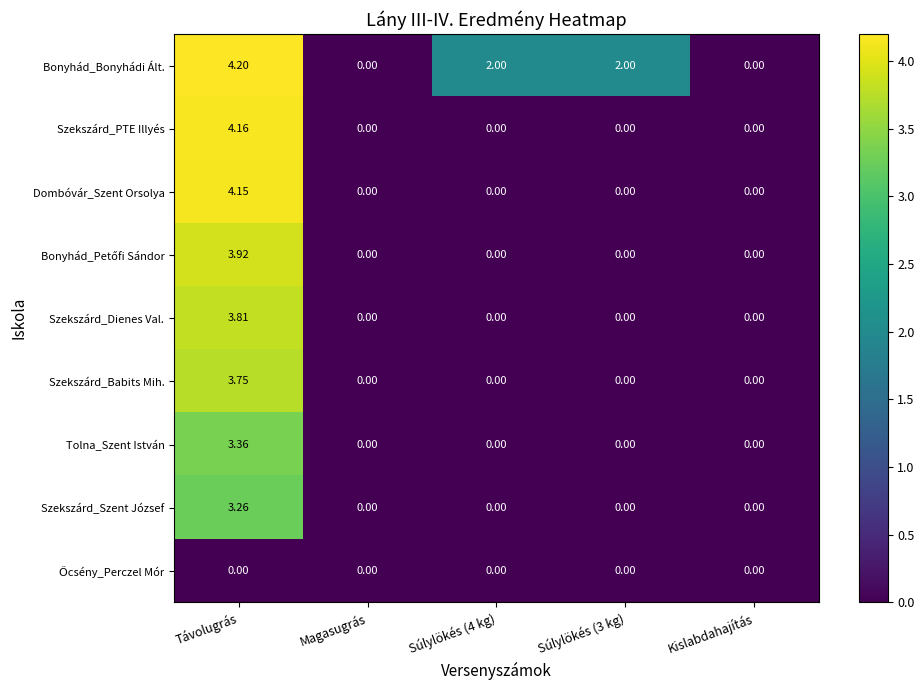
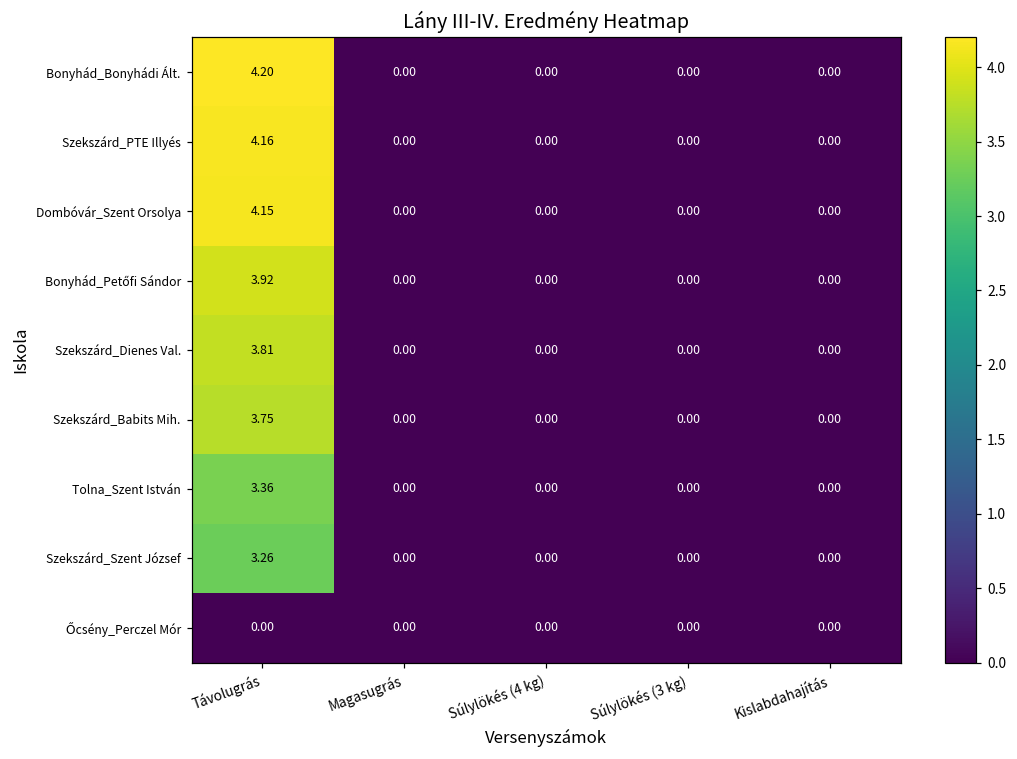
  {
    "Bonyhád_Bonyhádi Ált.": {
      "Távolugrás": 4.20,
      "Magasugrás": 0.00,
-     "Súlylökés (4 kg)": 2.00,
-     "Súlylökés (3 kg)": 2.00,
+     "Súlylökés (4 kg)": 0.00,
+     "Súlylökés (3 kg)": 0.00,
      "Kislabdahajítás": 0.00
    },
    "Szekszárd_PTE Illyés": {
      "Távolugrás": 4.16,
      "Magasugrás": 0.00,
      "Súlylökés (4 kg)": 0.00,
      "Súlylökés (3 kg)": 0.00,
      "Kislabdahajítás": 0.00
    },
    "Dombóvár_Szent Orsolya": {
      "Távolugrás": 4.15,
      "Magasugrás": 0.00,
      "Súlylökés (4 kg)": 0.00,
      "Súlylökés (3 kg)": 0.00,
      "Kislabdahajítás": 0.00
    },
    "Bonyhád_Petőfi Sándor": {
      "Távolugrás": 3.92,
      "Magasugrás": 0.00,
      "Súlylökés (4 kg)": 0.00,
      "Súlylökés (3 kg)": 0.00,
      "Kislabdahajítás": 0.00
    },
    "Szekszárd_Dienes Val.": {
      "Távolugrás": 3.81,
      "Magasugrás": 0.00,
      "Súlylökés (4 kg)": 0.00,
      "Súlylökés (3 kg)": 0.00,
      "Kislabdahajítás": 0.00
    },
    "Szekszárd_Babits Mih.": {
      "Távolugrás": 3.75,
      "Magasugrás": 0.00,
      "Súlylökés (4 kg)": 0.00,
      "Súlylökés (3 kg)": 0.00,
      "Kislabdahajítás": 0.00
    },
    "Tolna_Szent István": {
      "Távolugrás": 3.36,
      "Magasugrás": 0.00,
      "Súlylökés (4 kg)": 0.00,
      "Súlylökés (3 kg)": 0.00,
      "Kislabdahajítás": 0.00
    },
    "Szekszárd_Szent József": {
      "Távolugrás": 3.26,
      "Magasugrás": 0.00,
      "Súlylökés (4 kg)": 0.00,
      "Súlylökés (3 kg)": 0.00,
      "Kislabdahajítás": 0.00
    },
    "Őcsény_Perczel Mór": {
      "Távolugrás": 0.00,
      "Magasugrás": 0.00,
      "Súlylökés (4 kg)": 0.00,
      "Súlylökés (3 kg)": 0.00,
      "Kislabdahajítás": 0.00
    }
  }
